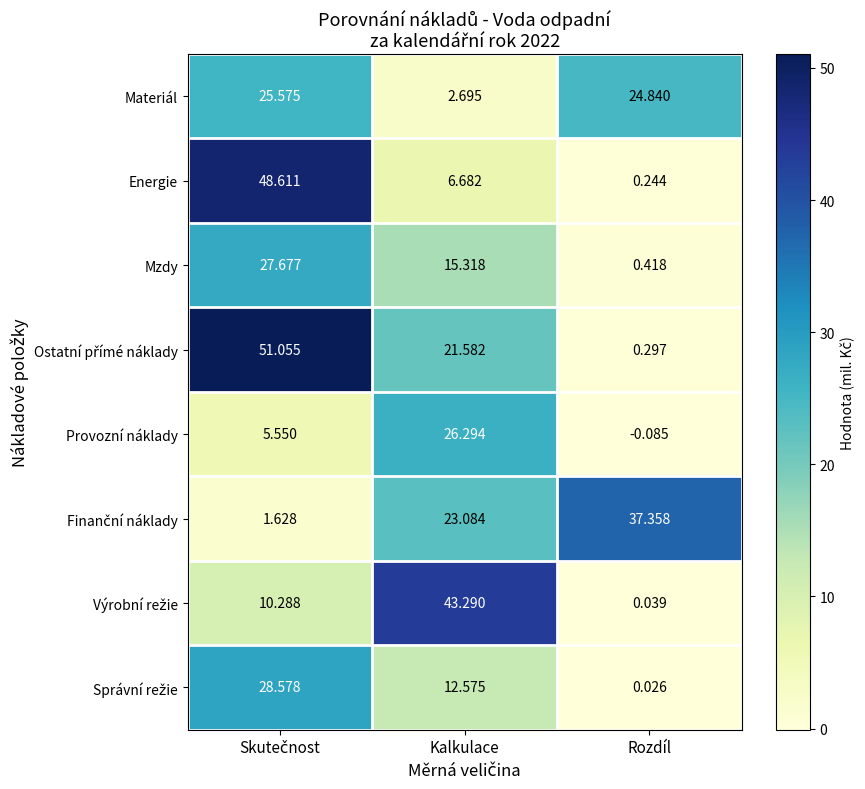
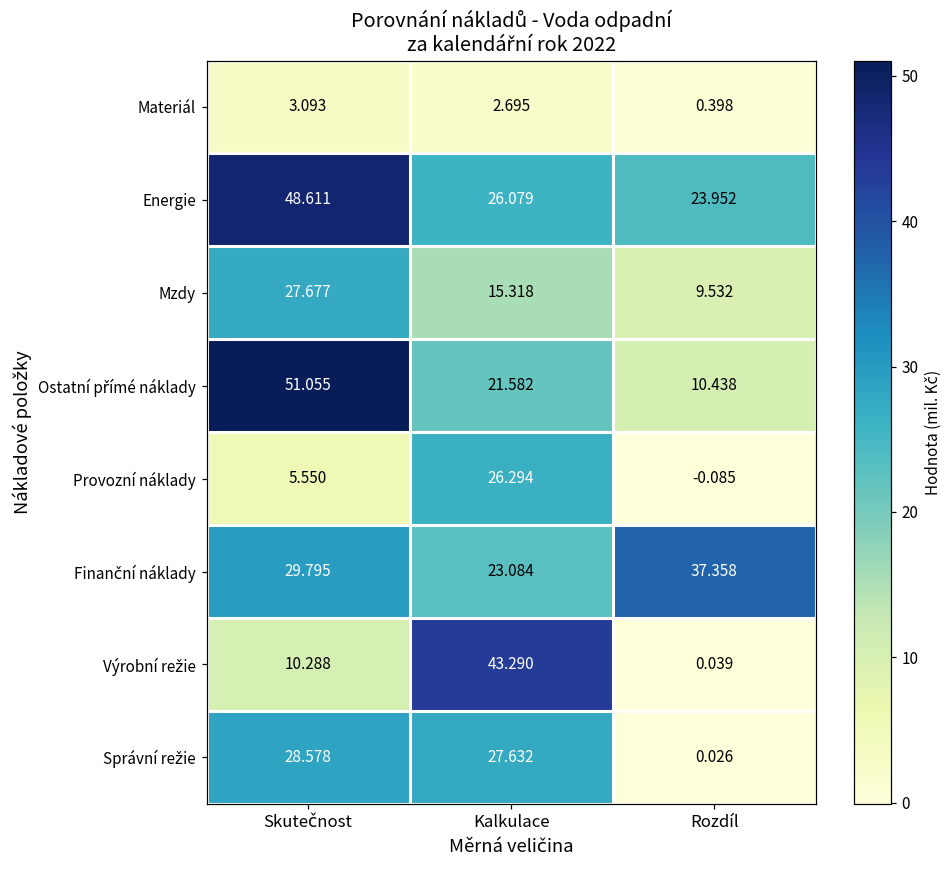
  {
    "Materiál": {
-     "Skutečnost": 25.575,
+     "Skutečnost": 3.093,
      "Kalkulace": 2.695,
-     "Rozdíl": 24.840
+     "Rozdíl": 0.398
    },
    "Energie": {
      "Skutečnost": 48.611,
-     "Kalkulace": 6.682,
-     "Rozdíl": 0.244
+     "Kalkulace": 26.079,
+     "Rozdíl": 23.952
    },
    "Mzdy": {
      "Skutečnost": 27.677,
      "Kalkulace": 15.318,
-     "Rozdíl": 0.418
+     "Rozdíl": 9.532
    },
    "Ostatní přímé náklady": {
      "Skutečnost": 51.055,
      "Kalkulace": 21.582,
-     "Rozdíl": 0.297
+     "Rozdíl": 10.438
    },
    "Provozní náklady": {
      "Skutečnost": 5.550,
      "Kalkulace": 26.294,
      "Rozdíl": -0.085
    },
    "Finanční náklady": {
-     "Skutečnost": 1.628,
+     "Skutečnost": 29.795,
      "Kalkulace": 23.084,
      "Rozdíl": 37.358
    },
    "Výrobní režie": {
      "Skutečnost": 10.288,
      "Kalkulace": 43.290,
      "Rozdíl": 0.039
    },
    "Správní režie": {
      "Skutečnost": 28.578,
-     "Kalkulace": 12.575,
+     "Kalkulace": 27.632,
      "Rozdíl": 0.026
    }
  }
